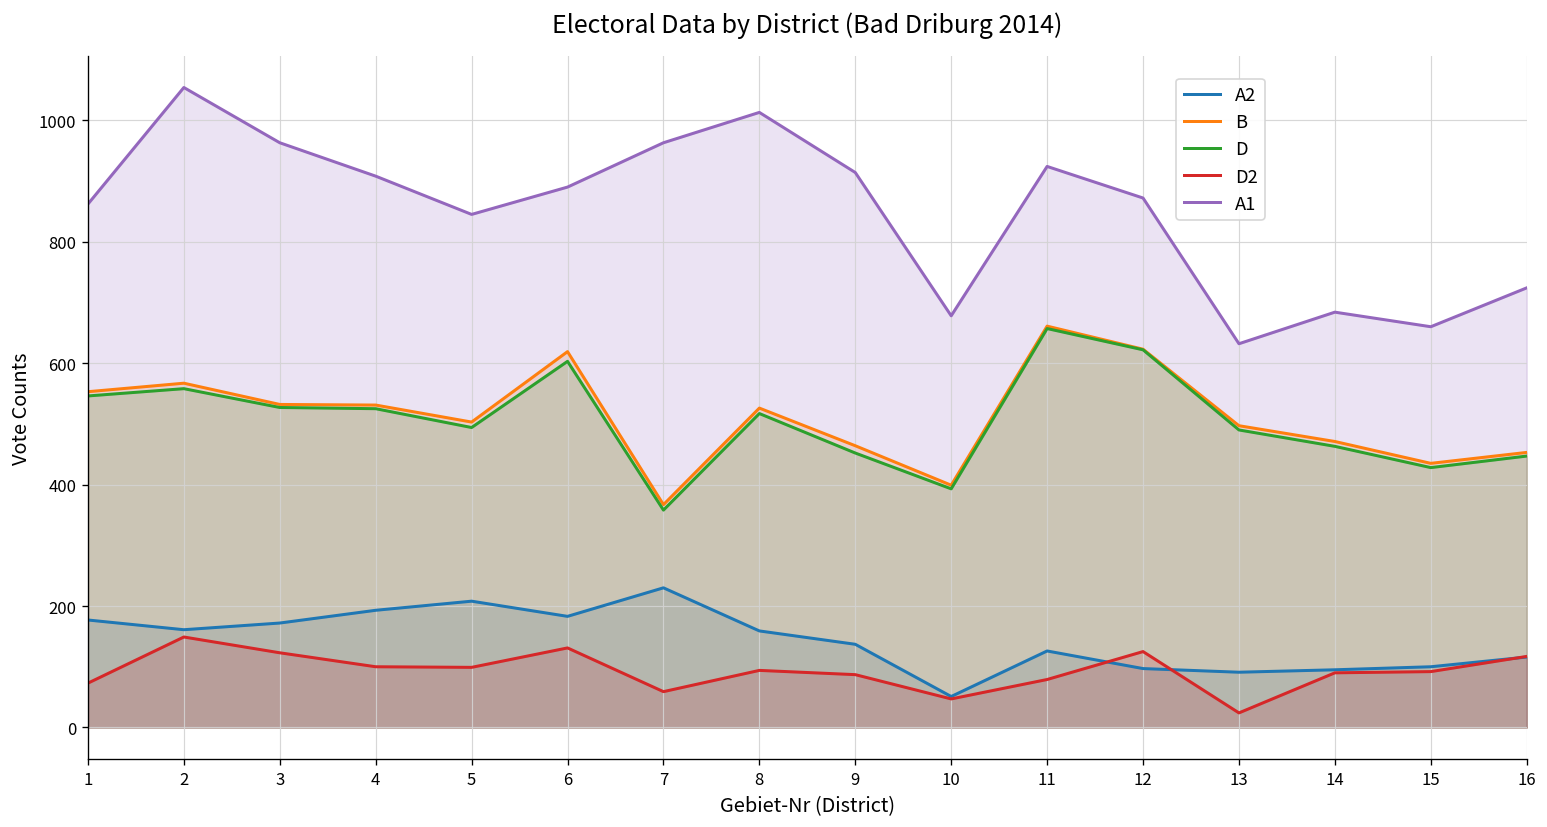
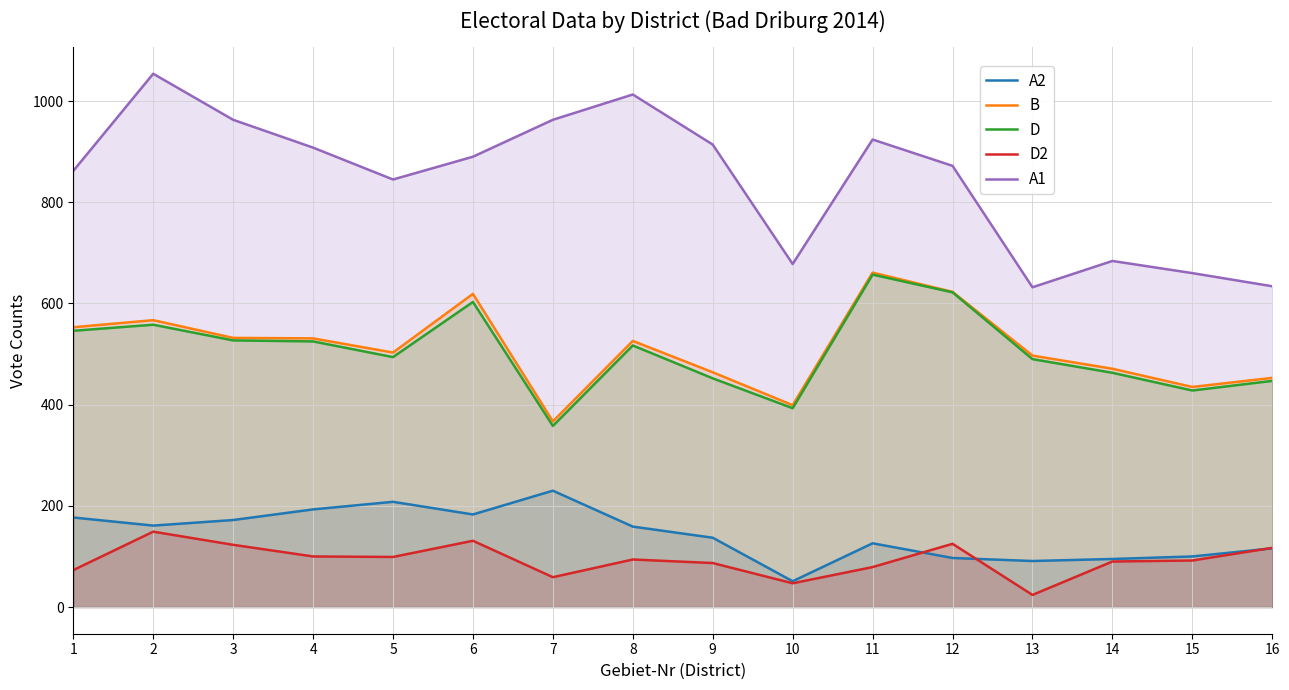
  {
    "A2": {
      "1": 180,
      "2": 160,
      "3": 170,
      "4": 190,
      "5": 210,
      "6": 180,
      "7": 230,
      "8": 160,
      "9": 140,
      "11": 130,
      "12": 100,
      "13": 90,
      "15": 100
    },
    "B": {
      "1": 550,
      "2": 570,
      "4": 530,
      "5": 500,
      "6": 620,
      "7": 370,
      "8": 530,
      "9": 460,
      "10": 400,
      "13": 500,
      "14": 470,
      "15": 440,
      "16": 450
    },
    "D": {
      "1": 550,
      "2": 560,
      "4": 530,
      "5": 490,
      "6": 600,
      "7": 360,
      "8": 520,
      "9": 450,
      "10": 390,
      "13": 490,
      "14": 460,
      "15": 430,
      "16": 450
    },
    "D2": {
      "1": 70,
      "2": 150,
      "3": 120,
      "4": 100,
      "5": 100,
      "6": 130,
      "7": 60,
      "8": 90,
      "9": 90,
      "11": 80,
      "12": 130,
      "13": 20,
      "15": 90
    },
    "A1": {
      "1": 860,
      "2": 1050,
      "3": 960,
      "4": 910,
      "5": 850,
      "6": 890,
      "7": 960,
      "8": 1010,
      "9": 910,
      "10": 680,
      "11": 920,
      "12": 870,
      "13": 630,
      "14": 680,
      "15": 660,
-     "16": 720
+     "16": 630
    }
  }
